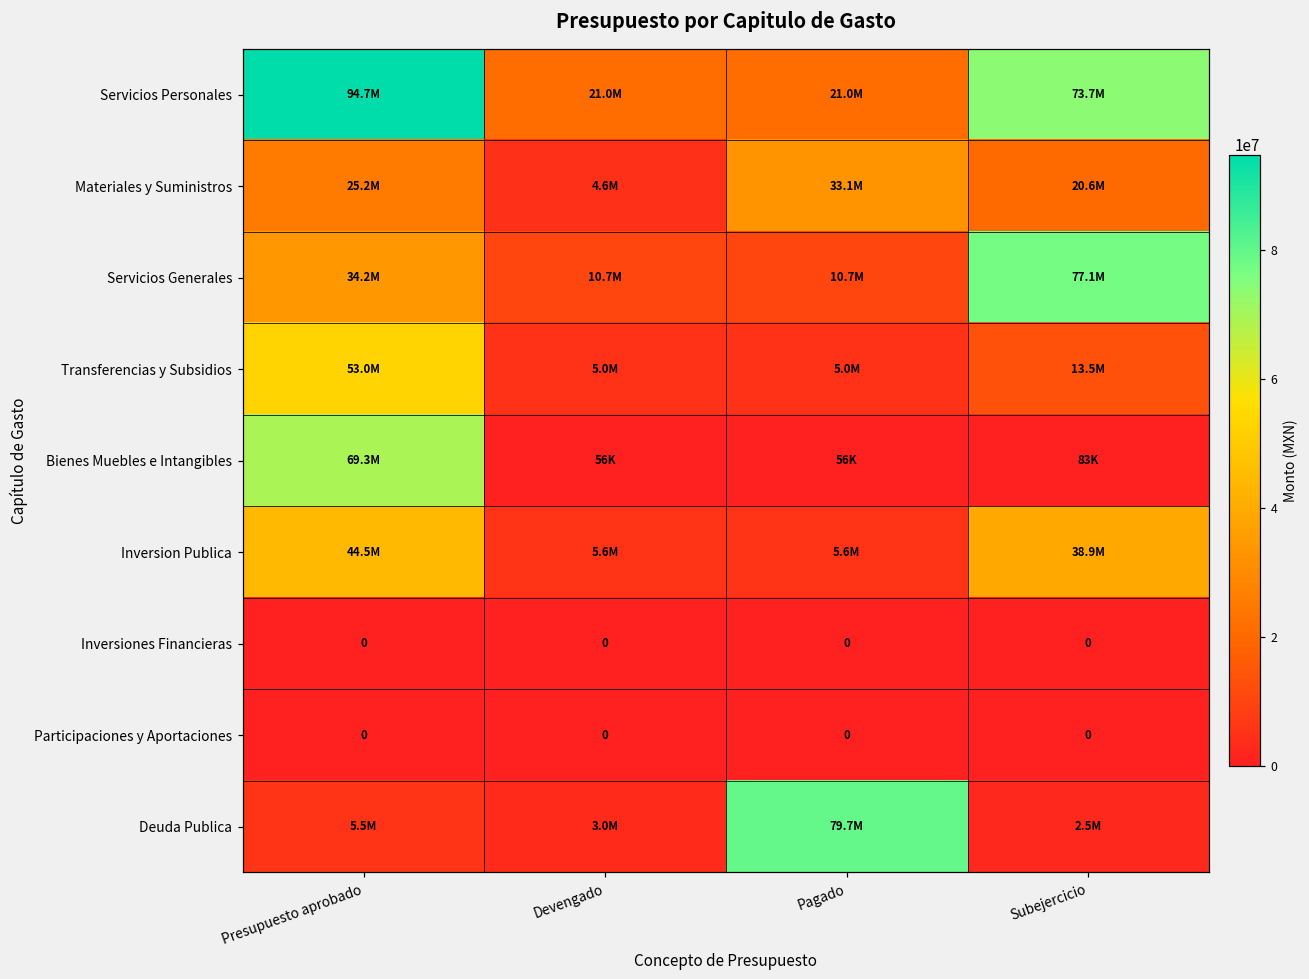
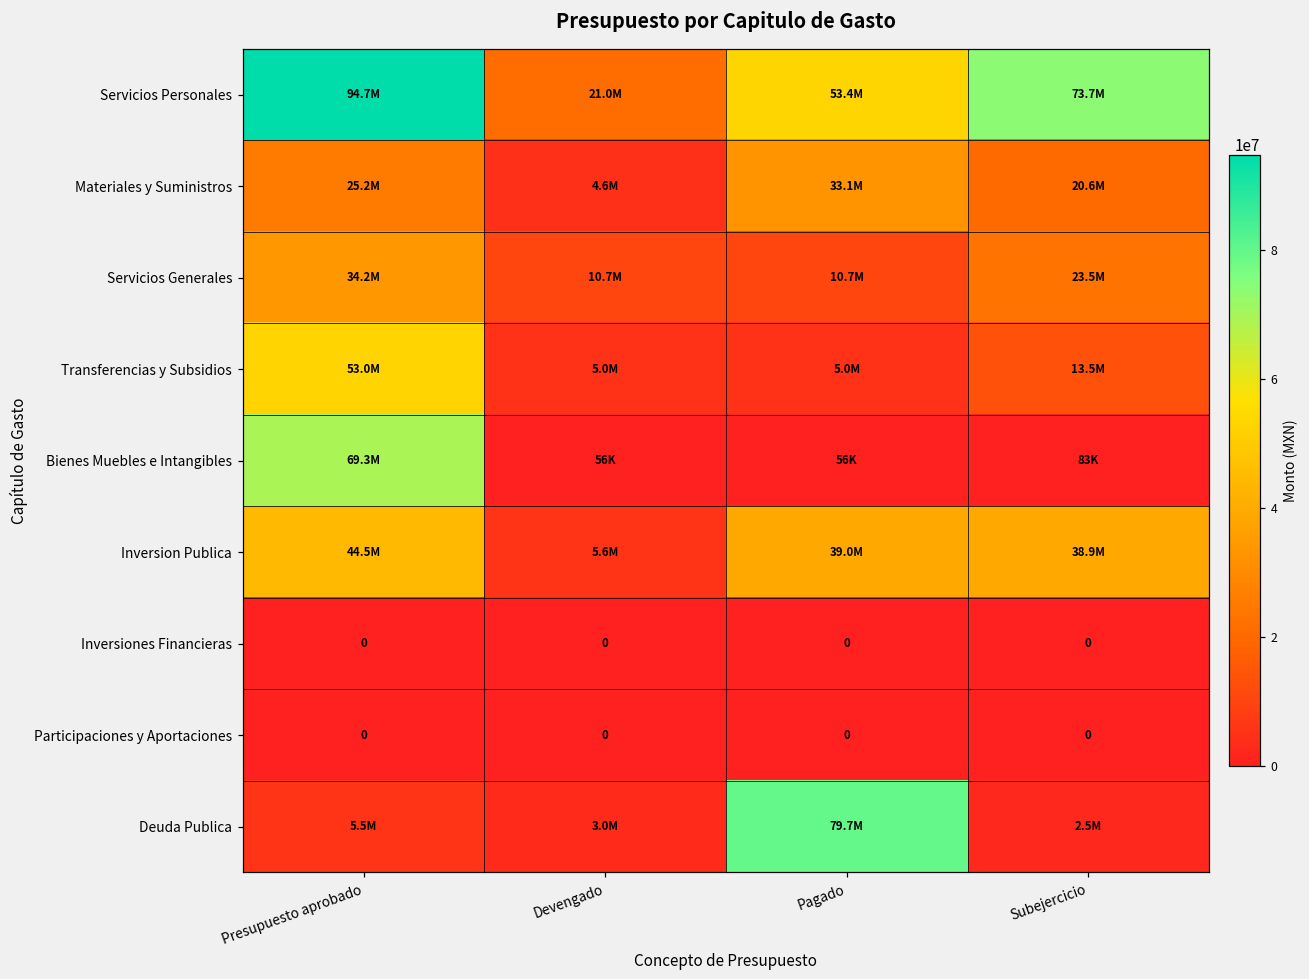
  {
    "Servicios Personales": {
      "Presupuesto aprobado": "94.7M",
      "Devengado": "21.0M",
-     "Pagado": "21.0M",
+     "Pagado": "53.4M",
      "Subejercicio": "73.7M"
    },
    "Materiales y Suministros": {
      "Presupuesto aprobado": "25.2M",
      "Devengado": "4.6M",
      "Pagado": "33.1M",
      "Subejercicio": "20.6M"
    },
    "Servicios Generales": {
      "Presupuesto aprobado": "34.2M",
      "Devengado": "10.7M",
      "Pagado": "10.7M",
-     "Subejercicio": "77.1M"
+     "Subejercicio": "23.5M"
    },
    "Transferencias y Subsidios": {
      "Presupuesto aprobado": "53.0M",
      "Devengado": "5.0M",
      "Pagado": "5.0M",
      "Subejercicio": "13.5M"
    },
    "Bienes Muebles e Intangibles": {
      "Presupuesto aprobado": "69.3M",
      "Devengado": "56K",
      "Pagado": "56K",
      "Subejercicio": "83K"
    },
    "Inversion Publica": {
      "Presupuesto aprobado": "44.5M",
      "Devengado": "5.6M",
-     "Pagado": "5.6M",
+     "Pagado": "39.0M",
      "Subejercicio": "38.9M"
    },
    "Inversiones Financieras": {
      "Presupuesto aprobado": "0",
      "Devengado": "0",
      "Pagado": "0",
      "Subejercicio": "0"
    },
    "Participaciones y Aportaciones": {
      "Presupuesto aprobado": "0",
      "Devengado": "0",
      "Pagado": "0",
      "Subejercicio": "0"
    },
    "Deuda Publica": {
      "Presupuesto aprobado": "5.5M",
      "Devengado": "3.0M",
      "Pagado": "79.7M",
      "Subejercicio": "2.5M"
    }
  }
